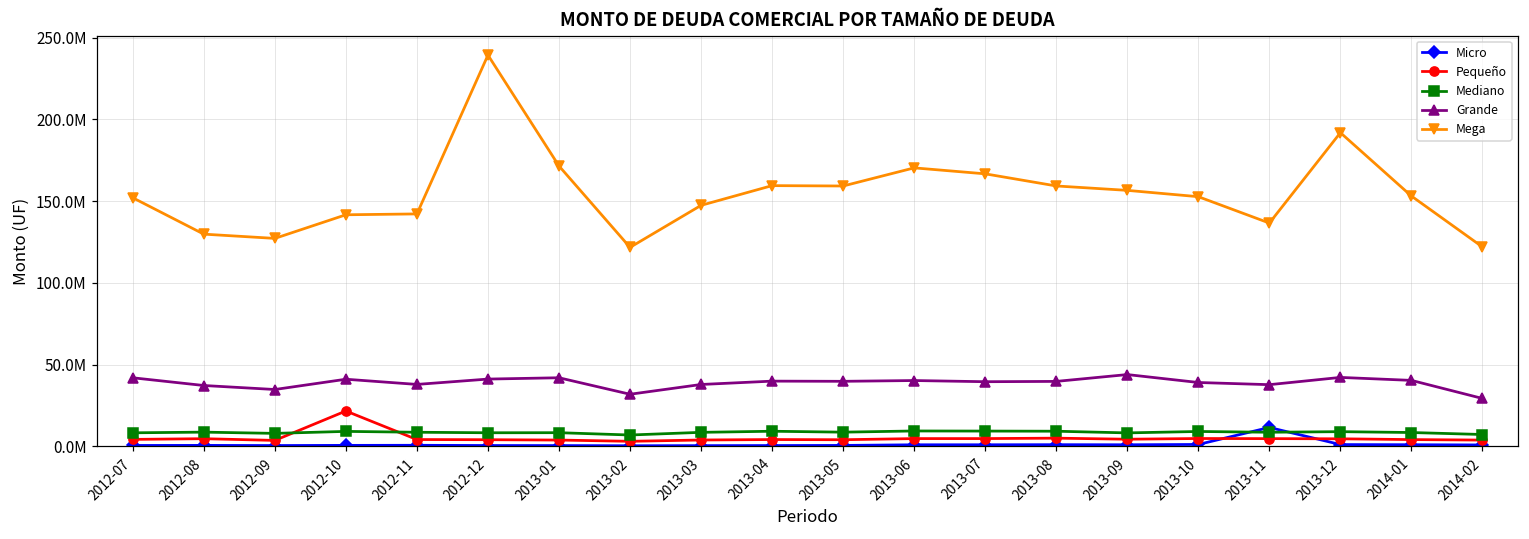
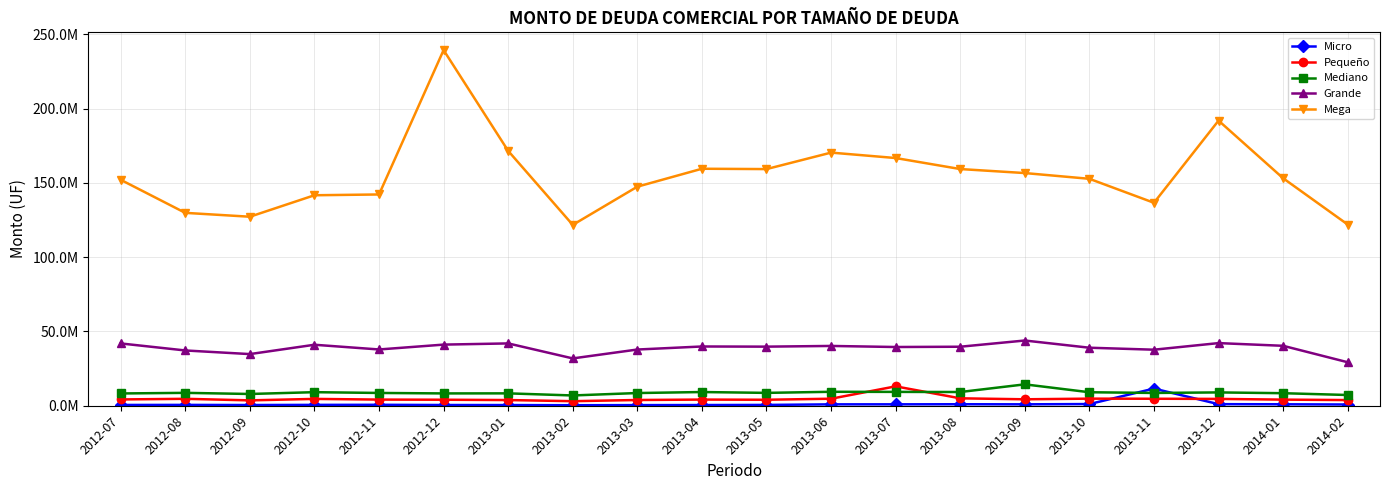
  {
    "Micro": {
      "2012-07": 1000000,
      "2012-08": 1000000,
      "2012-09": 0,
      "2012-10": 1000000,
      "2012-11": 1000000,
      "2012-12": 0,
      "2013-01": 0,
      "2013-02": 0,
      "2013-03": 0,
      "2013-04": 0,
      "2013-05": 1000000,
      "2013-06": 1000000,
      "2013-07": 1000000,
      "2013-08": 1000000,
      "2013-09": 1000000,
      "2013-10": 1000000,
      "2013-11": 12000000,
      "2013-12": 1000000,
      "2014-01": 1000000,
      "2014-02": 1000000
    },
    "Pequeño": {
      "2012-07": 4000000,
      "2012-08": 5000000,
      "2012-09": 4000000,
-     "2012-10": 22000000,
+     "2012-10": 5000000,
      "2012-11": 4000000,
      "2012-12": 4000000,
      "2013-01": 4000000,
      "2013-02": 3000000,
      "2013-03": 4000000,
      "2013-04": 4000000,
      "2013-05": 4000000,
      "2013-06": 5000000,
-     "2013-07": 5000000,
+     "2013-07": 13000000,
      "2013-08": 5000000,
      "2013-09": 4000000,
      "2013-10": 5000000,
      "2013-11": 5000000,
      "2013-12": 5000000,
      "2014-01": 4000000,
      "2014-02": 4000000
    },
    "Mediano": {
      "2012-07": 8000000,
      "2012-08": 9000000,
      "2012-09": 8000000,
      "2012-10": 9000000,
      "2012-11": 9000000,
      "2012-12": 8000000,
      "2013-01": 8000000,
      "2013-02": 7000000,
      "2013-03": 9000000,
      "2013-04": 9000000,
      "2013-05": 9000000,
      "2013-06": 9000000,
      "2013-07": 9000000,
      "2013-08": 9000000,
-     "2013-09": 8000000,
+     "2013-09": 14000000,
      "2013-10": 9000000,
      "2013-11": 9000000,
      "2013-12": 9000000,
      "2014-01": 8000000,
      "2014-02": 7000000
    },
    "Grande": {
      "2012-07": 42000000,
      "2012-08": 37000000,
      "2012-09": 35000000,
      "2012-10": 41000000,
      "2012-11": 38000000,
      "2012-12": 41000000,
      "2013-01": 42000000,
      "2013-02": 32000000,
      "2013-03": 38000000,
      "2013-04": 40000000,
      "2013-05": 40000000,
      "2013-06": 40000000,
      "2013-07": 40000000,
      "2013-08": 40000000,
      "2013-09": 44000000,
      "2013-10": 39000000,
      "2013-11": 38000000,
      "2013-12": 42000000,
      "2014-01": 40000000,
      "2014-02": 29000000
    },
    "Mega": {
      "2012-07": 152000000,
      "2012-08": 130000000,
      "2012-09": 127000000,
      "2012-10": 142000000,
      "2012-11": 142000000,
      "2012-12": 239000000,
      "2013-01": 172000000,
      "2013-02": 122000000,
      "2013-03": 147000000,
      "2013-04": 159000000,
      "2013-05": 159000000,
      "2013-06": 170000000,
      "2013-07": 167000000,
      "2013-08": 159000000,
      "2013-09": 157000000,
      "2013-10": 153000000,
      "2013-11": 137000000,
      "2013-12": 192000000,
      "2014-01": 153000000,
      "2014-02": 122000000
    }
  }
